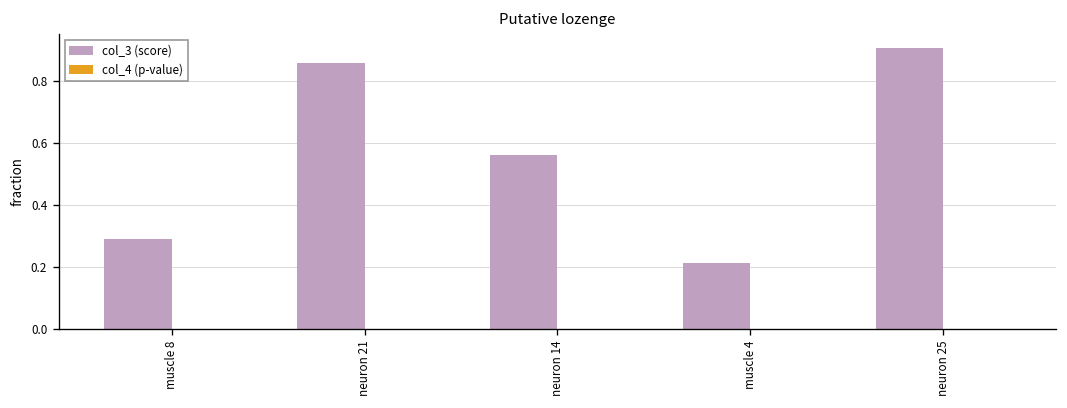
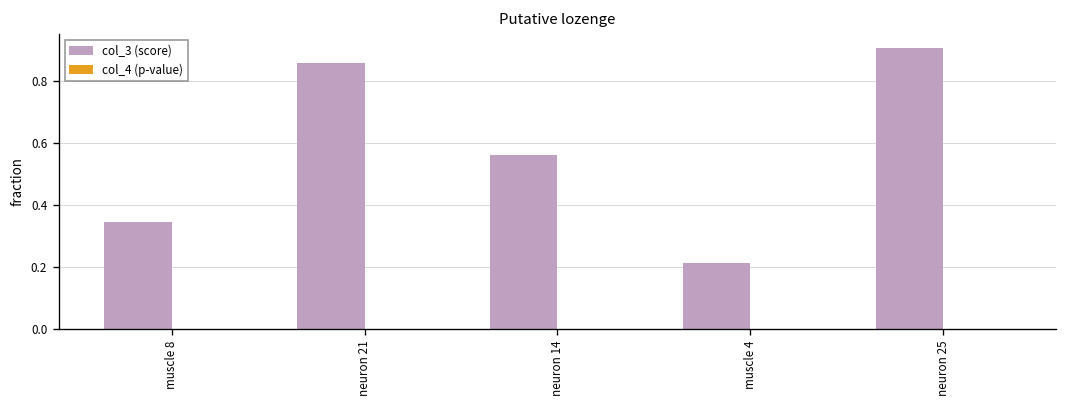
  {
    "col_3 (score)": {
-     "muscle 8": 0.29,
+     "muscle 8": 0.35,
      "neuron 21": 0.86,
      "neuron 14": 0.56,
      "muscle 4": 0.21,
      "neuron 25": 0.91
    },
    "col_4 (p-value)": {
      "muscle 8": 0.00
    }
  }
